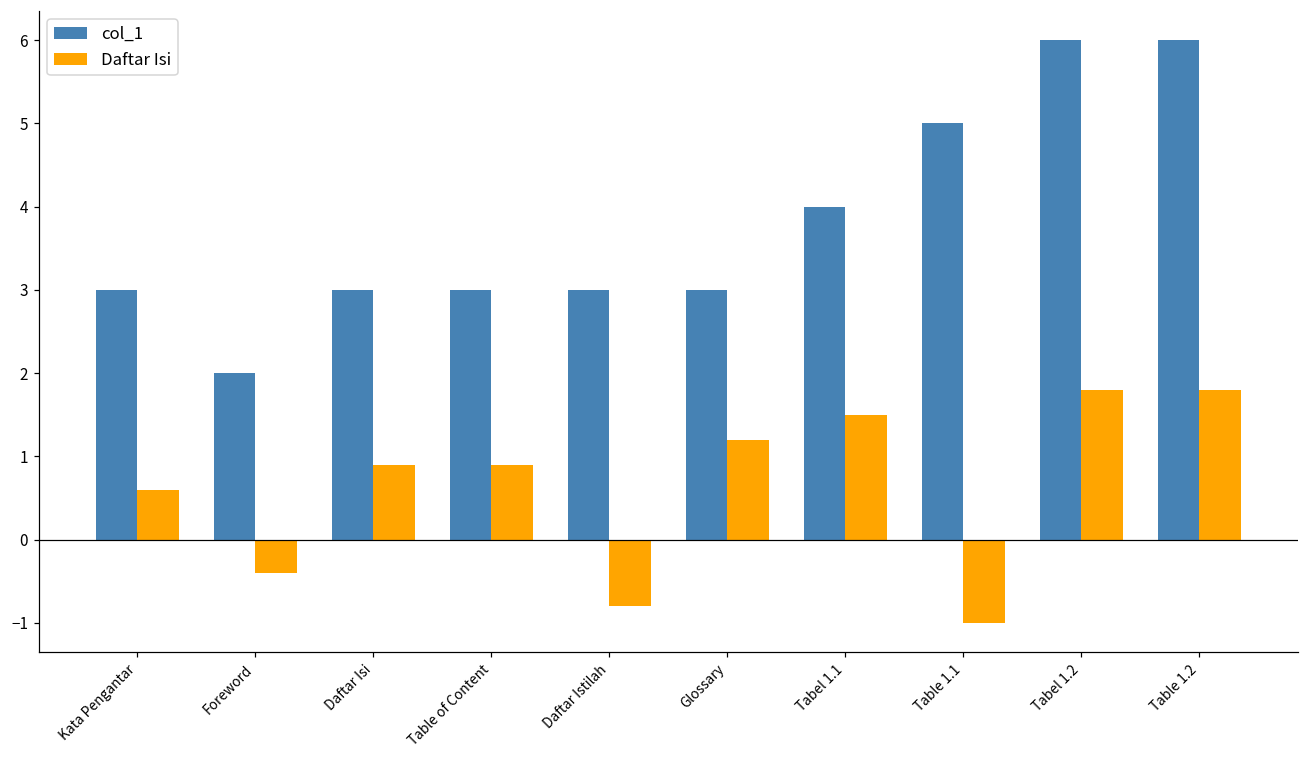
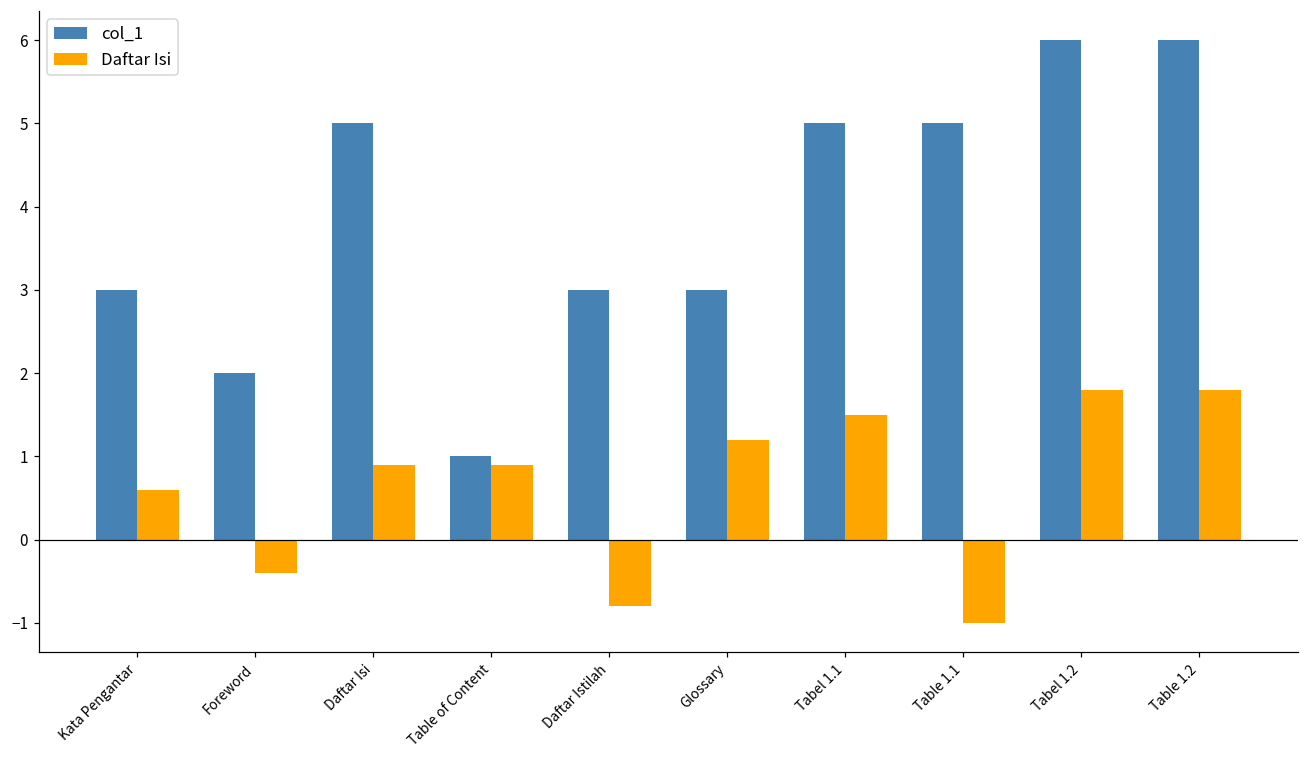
  {
    "col_1": {
      "Kata Pengantar": 3,
      "Foreword": 2,
-     "Daftar Isi": 3,
-     "Table of Content": 3,
+     "Daftar Isi": 5,
+     "Table of Content": 1,
      "Daftar Istilah": 3,
      "Glossary": 3,
-     "Tabel 1.1": 4,
+     "Tabel 1.1": 5,
      "Table 1.1": 5,
      "Tabel 1.2": 6,
      "Table 1.2": 6
    },
    "Daftar Isi": {
      "Kata Pengantar": 0.6,
      "Foreword": -0.4,
      "Daftar Isi": 0.9,
      "Table of Content": 0.9,
      "Daftar Istilah": -0.8,
      "Glossary": 1.2,
      "Tabel 1.1": 1.5,
      "Table 1.1": -1,
      "Tabel 1.2": 1.8,
      "Table 1.2": 1.8
    }
  }
